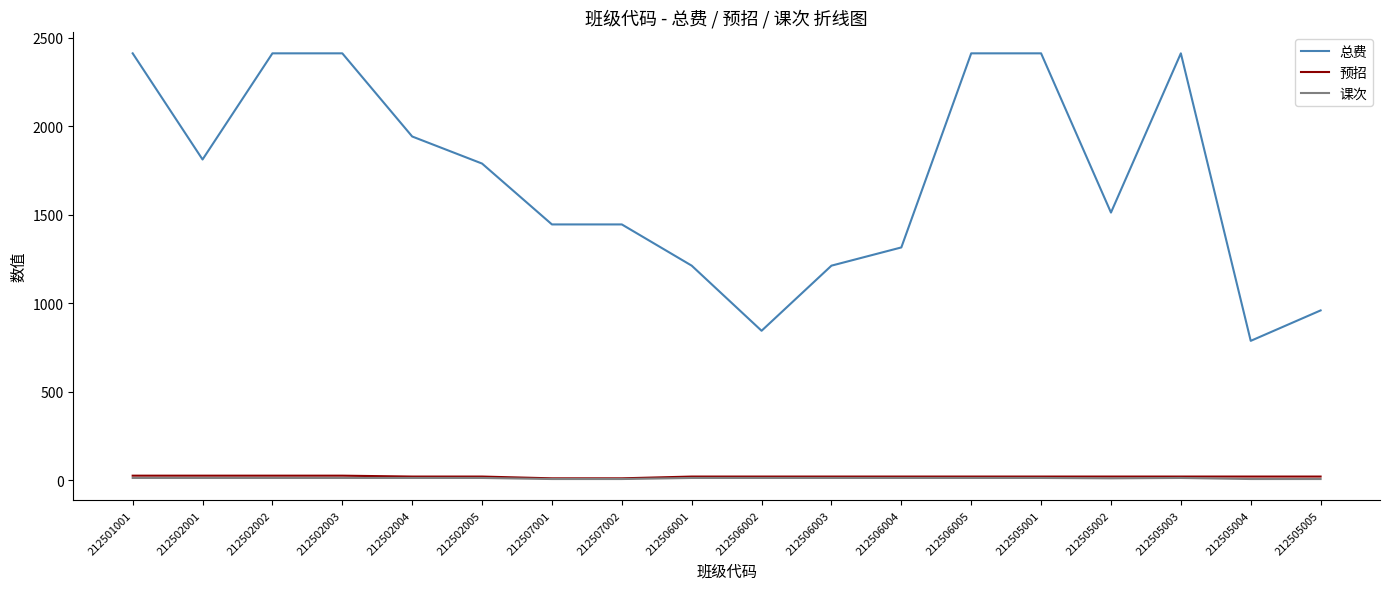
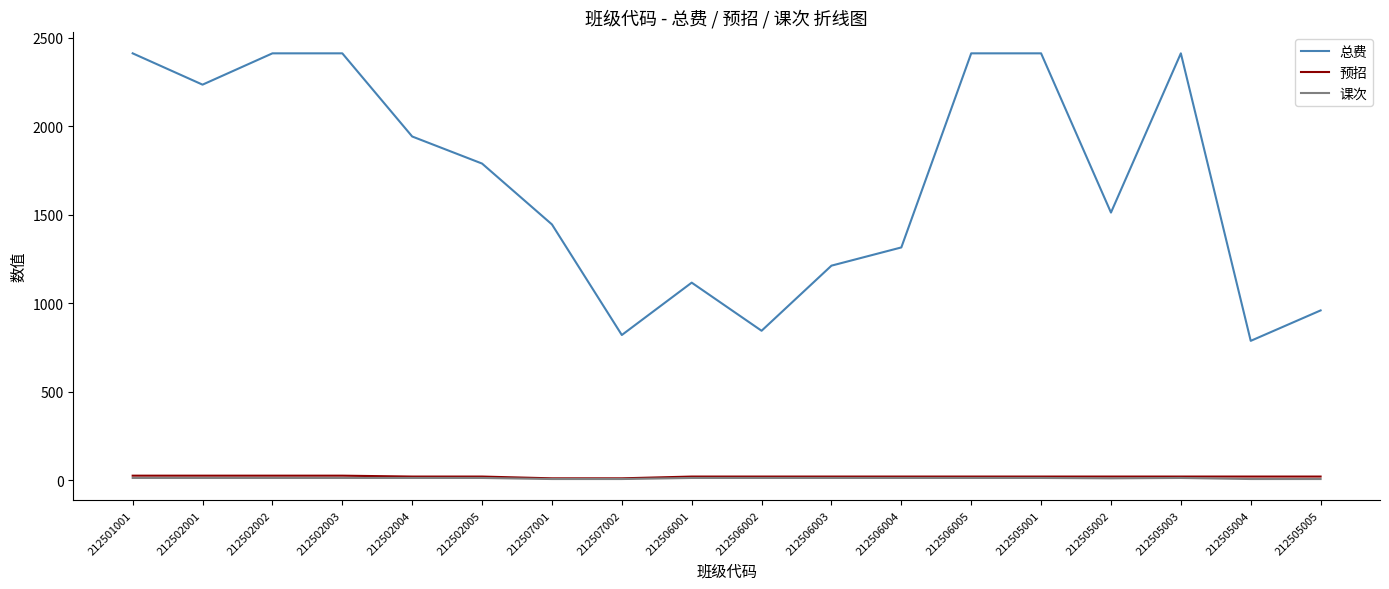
  {
    "总费": {
      "212501001": 2410,
-     "212502001": 1810,
+     "212502001": 2240,
      "212502002": 2410,
      "212502003": 2410,
      "212502004": 1940,
      "212502005": 1790,
      "212507001": 1450,
-     "212507002": 1450,
-     "212506001": 1210,
+     "212507002": 820,
+     "212506001": 1120,
      "212506002": 840,
      "212506003": 1210,
      "212506004": 1320,
      "212506005": 2410,
      "212505001": 2410,
      "212505002": 1510,
      "212505003": 2410,
      "212505004": 790,
      "212505005": 960
    }
  }
